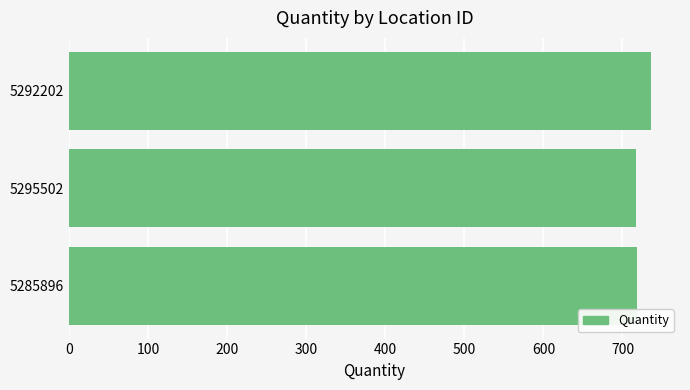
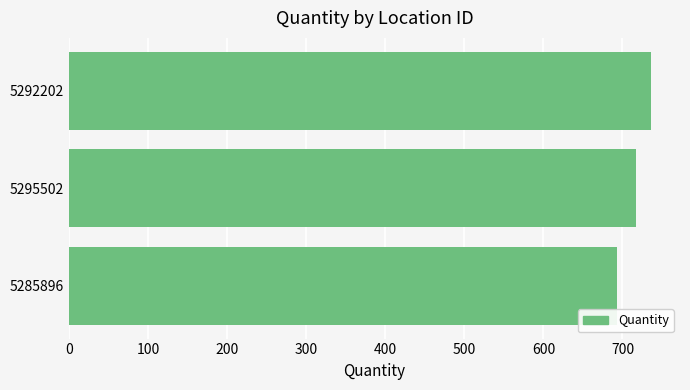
  {
    "5292202": 740,
    "5295502": 720,
-   "5285896": 720
+   "5285896": 690
  }
